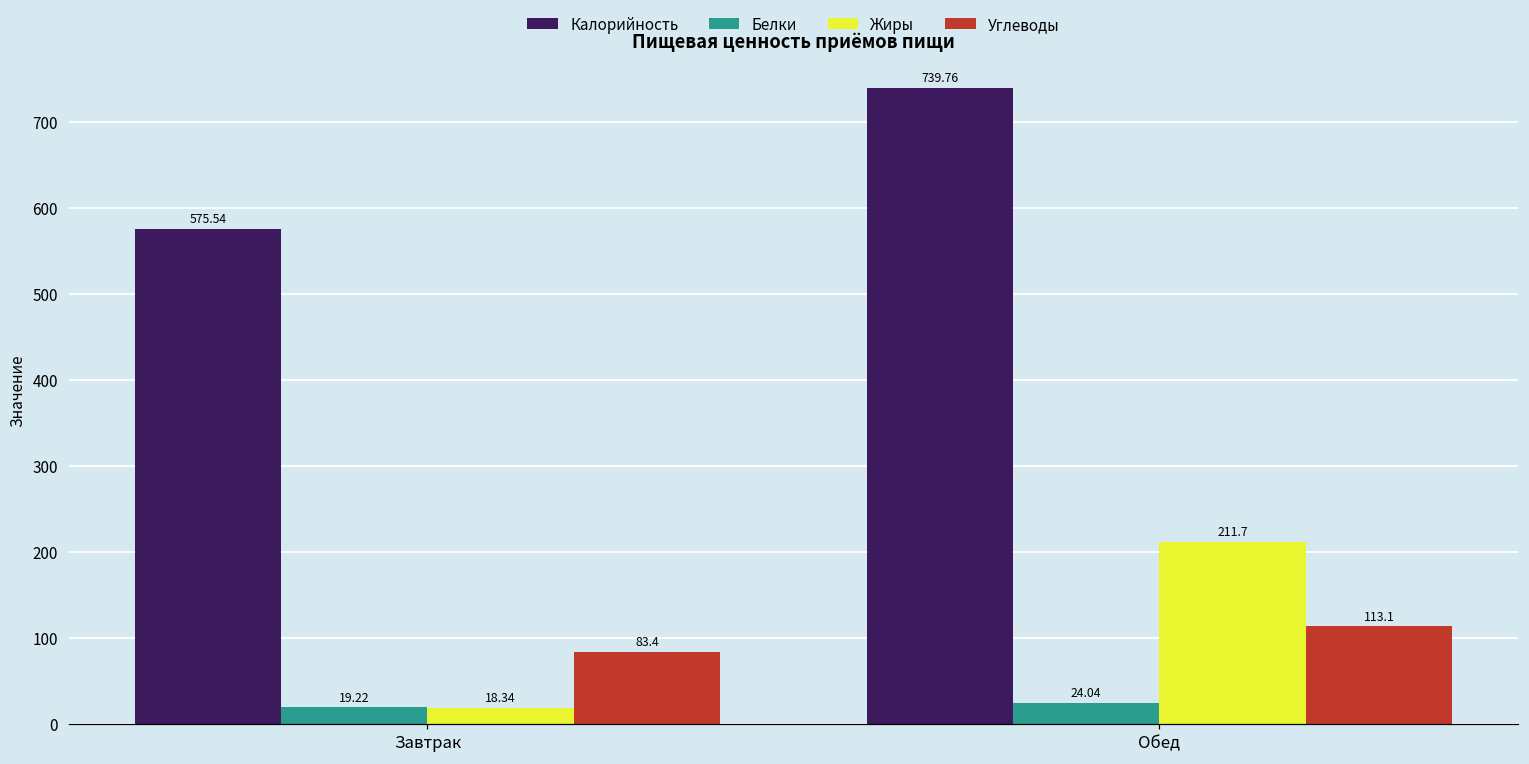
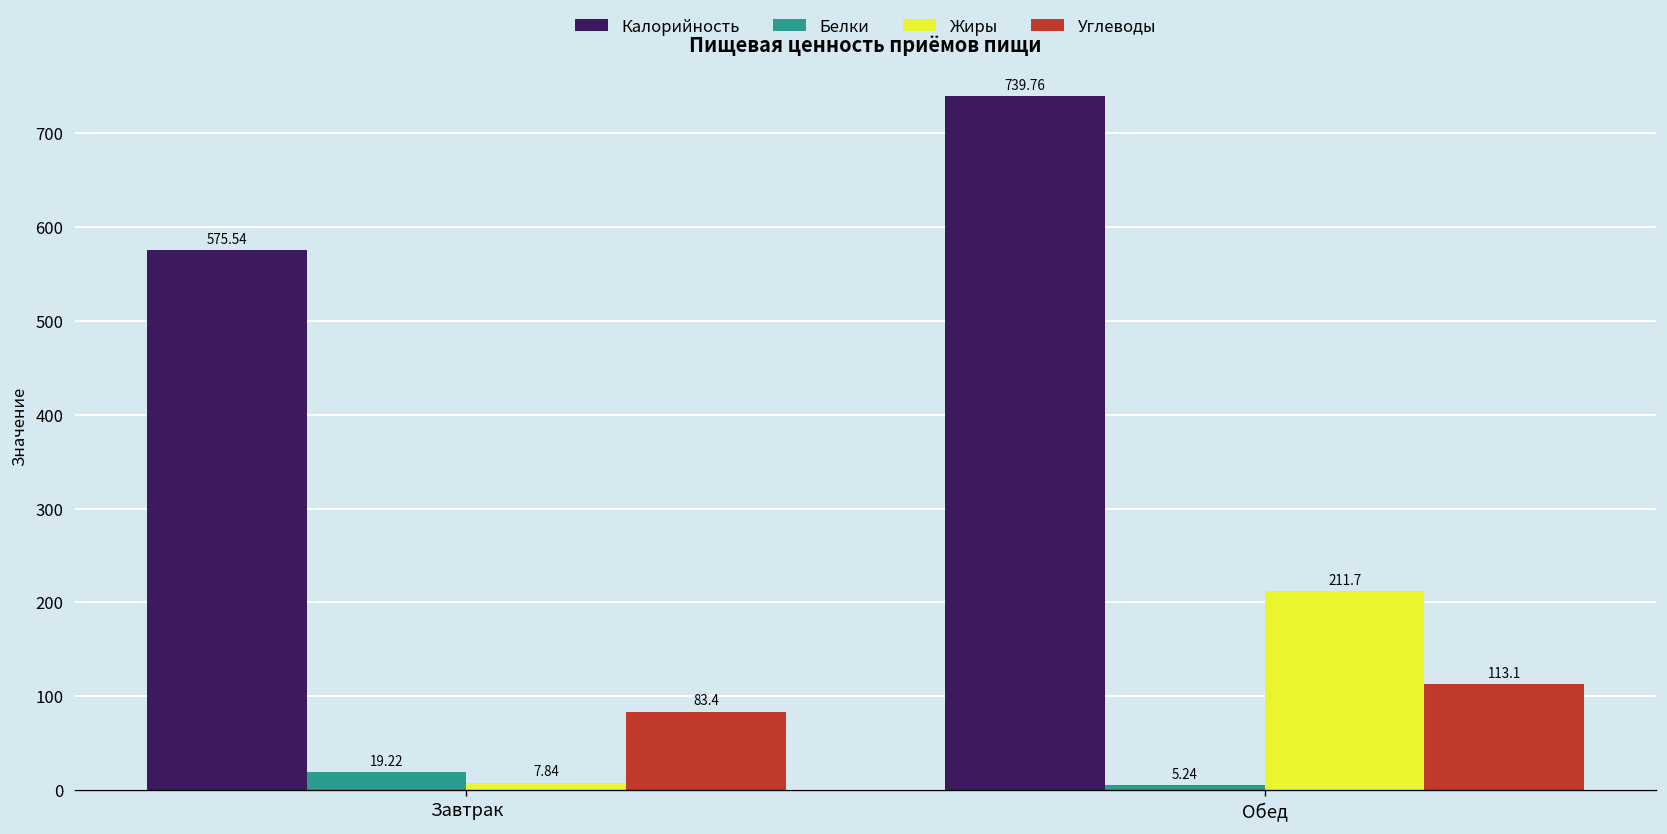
  {
    "Калорийность": {
      "Завтрак": 575.54,
      "Обед": 739.76
    },
    "Белки": {
      "Завтрак": 19.22,
-     "Обед": 24.04
+     "Обед": 5.24
    },
    "Жиры": {
-     "Завтрак": 18.34,
+     "Завтрак": 7.84,
      "Обед": 211.7
    },
    "Углеводы": {
      "Завтрак": 83.4,
      "Обед": 113.1
    }
  }
